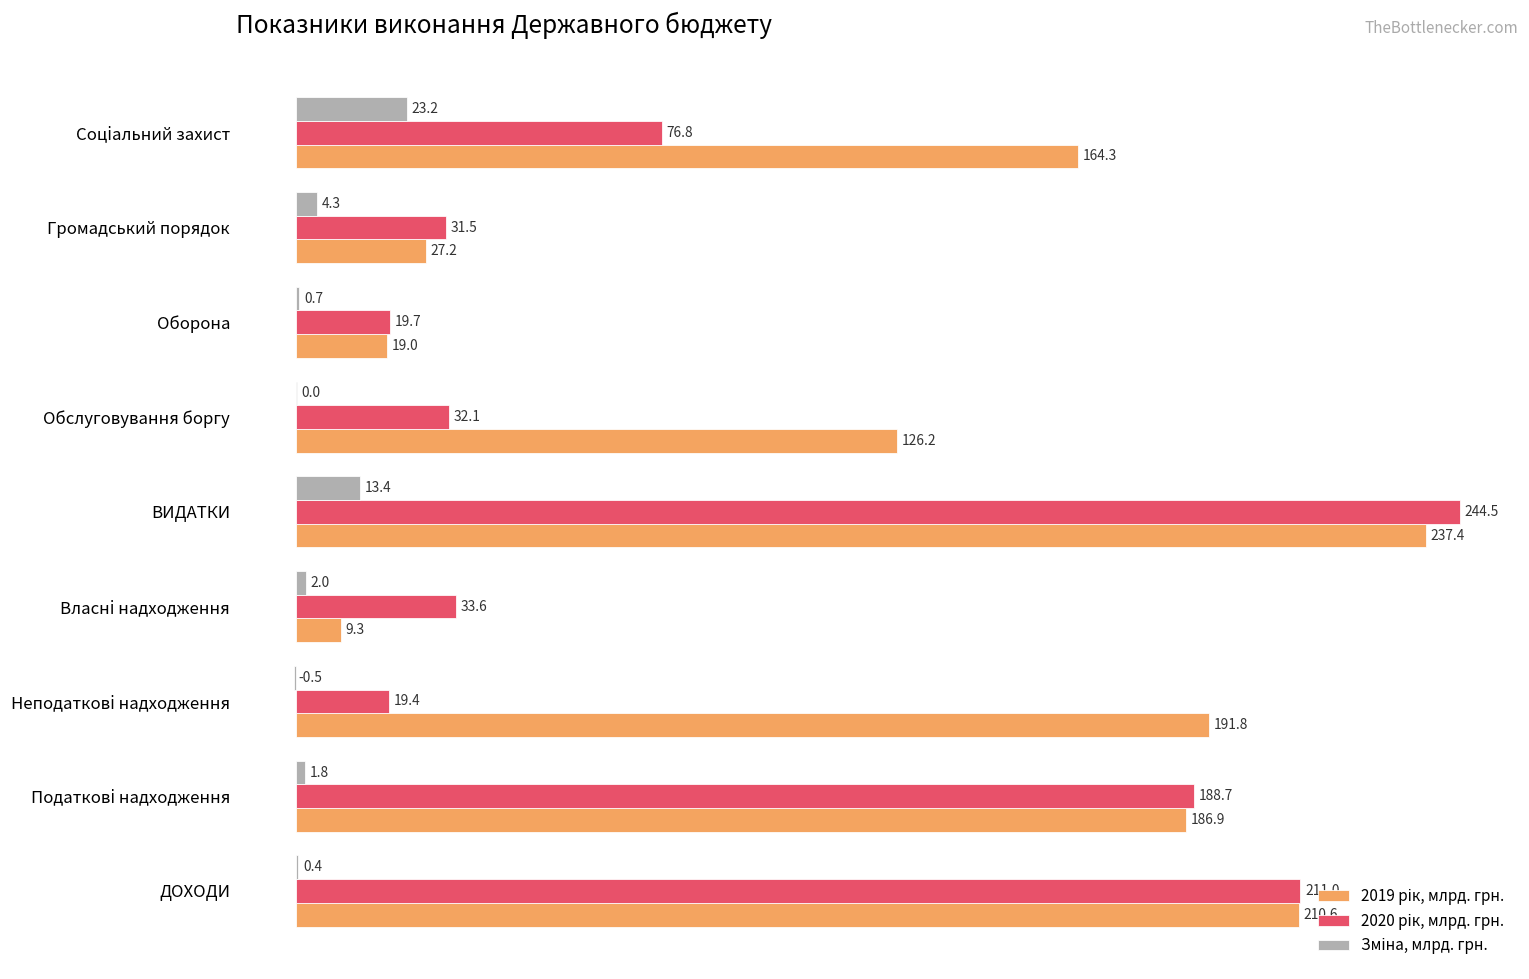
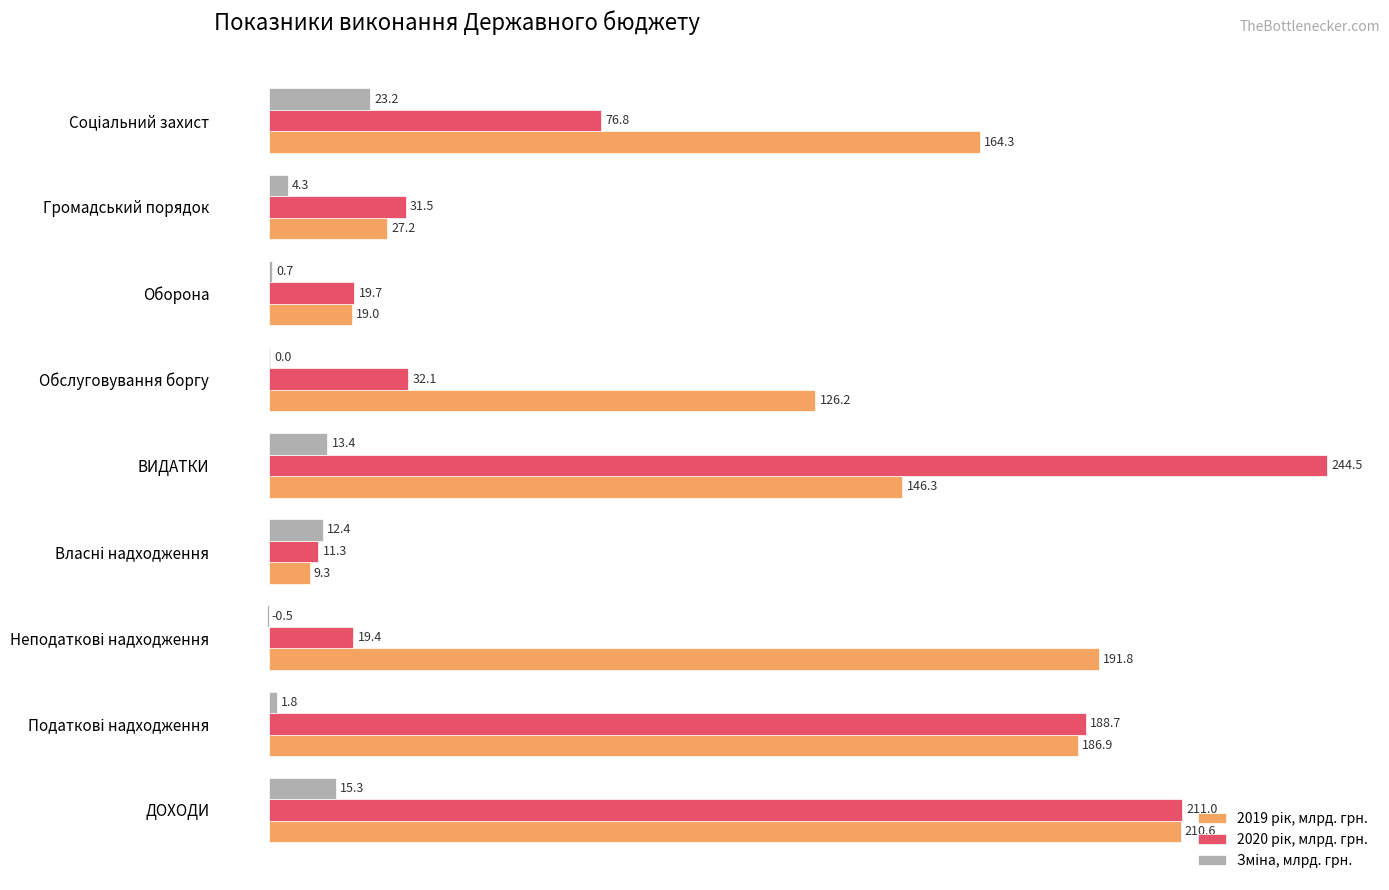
  {
    "2019 рік, млрд. грн.": {
      "Соціальний захист": 164.3,
      "Громадський порядок": 27.2,
      "Оборона": 19.0,
      "Обслуговування боргу": 126.2,
-     "ВИДАТКИ": 237.4,
+     "ВИДАТКИ": 146.3,
      "Власні надходження": 9.3,
      "Неподаткові надходження": 191.8,
      "Податкові надходження": 186.9,
      "ДОХОДИ": 210.6
    },
    "2020 рік, млрд. грн.": {
      "Соціальний захист": 76.8,
      "Громадський порядок": 31.5,
      "Оборона": 19.7,
      "Обслуговування боргу": 32.1,
      "ВИДАТКИ": 244.5,
-     "Власні надходження": 33.6,
+     "Власні надходження": 11.3,
      "Неподаткові надходження": 19.4,
      "Податкові надходження": 188.7,
      "ДОХОДИ": 211.0
    },
    "Зміна, млрд. грн.": {
      "Соціальний захист": 23.2,
      "Громадський порядок": 4.3,
      "Оборона": 0.7,
      "Обслуговування боргу": 0.0,
      "ВИДАТКИ": 13.4,
-     "Власні надходження": 2.0,
+     "Власні надходження": 12.4,
      "Неподаткові надходження": -0.5,
      "Податкові надходження": 1.8,
-     "ДОХОДИ": 0.4
+     "ДОХОДИ": 15.3
    }
  }
